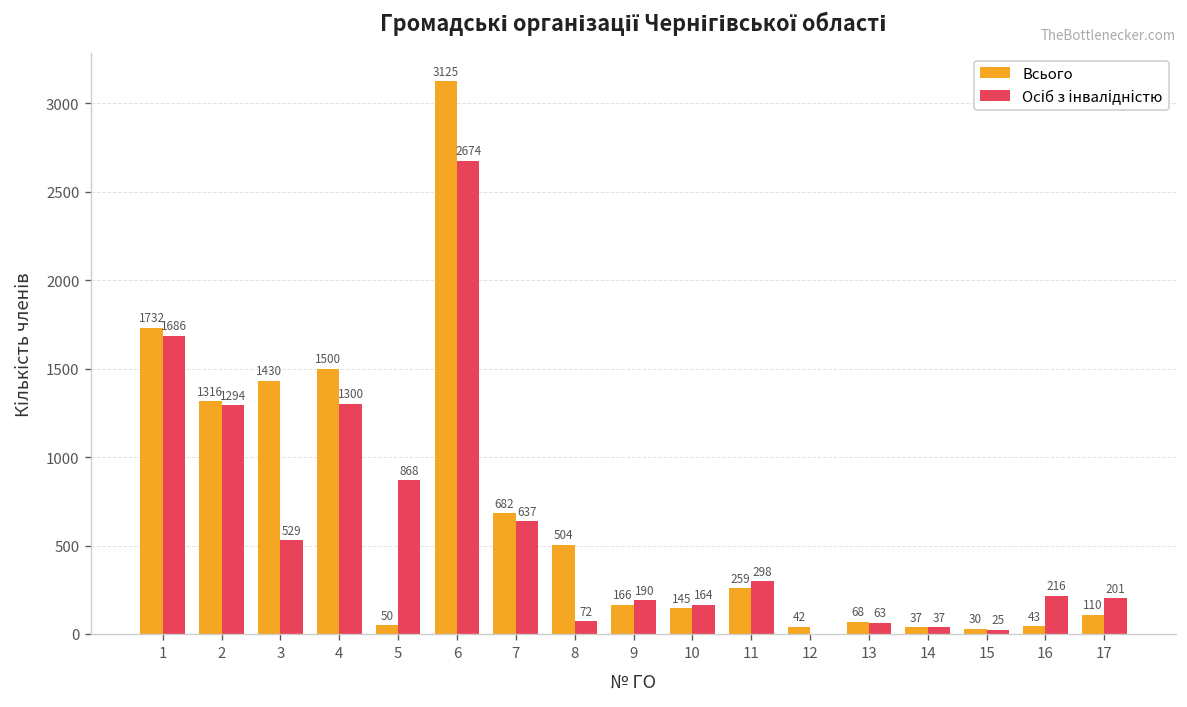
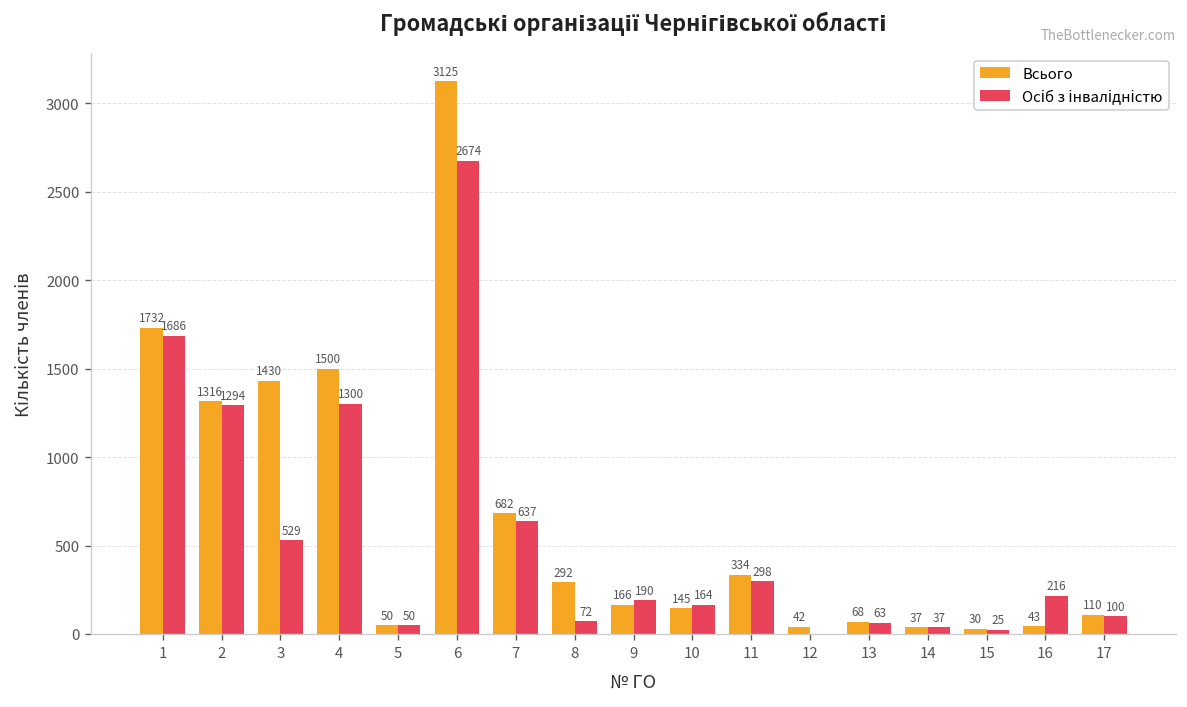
  {
    "Всього": {
      "1": 1732,
      "2": 1316,
      "3": 1430,
      "4": 1500,
      "5": 50,
      "6": 3125,
      "7": 682,
-     "8": 504,
+     "8": 292,
      "9": 166,
      "10": 145,
-     "11": 259,
+     "11": 334,
      "12": 42,
      "13": 68,
      "14": 37,
      "15": 30,
      "16": 43,
      "17": 110
    },
    "Осіб з інвалідністю": {
      "1": 1686,
      "2": 1294,
      "3": 529,
      "4": 1300,
-     "5": 868,
+     "5": 50,
      "6": 2674,
      "7": 637,
      "8": 72,
      "9": 190,
      "10": 164,
      "11": 298,
      "13": 63,
      "14": 37,
      "15": 25,
      "16": 216,
-     "17": 201
+     "17": 100
    }
  }
